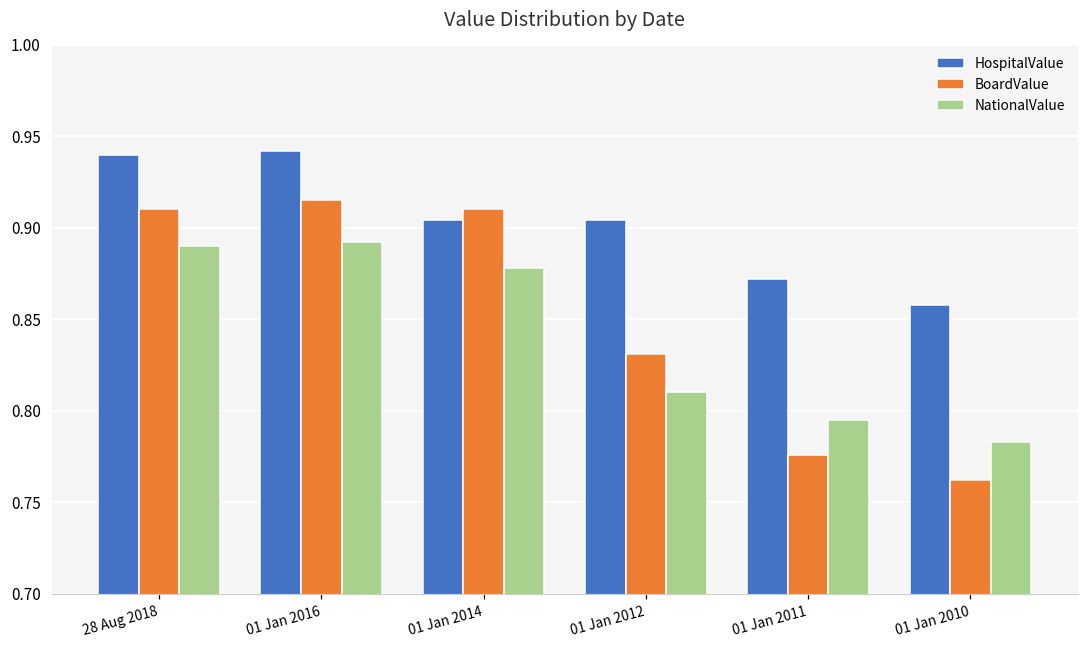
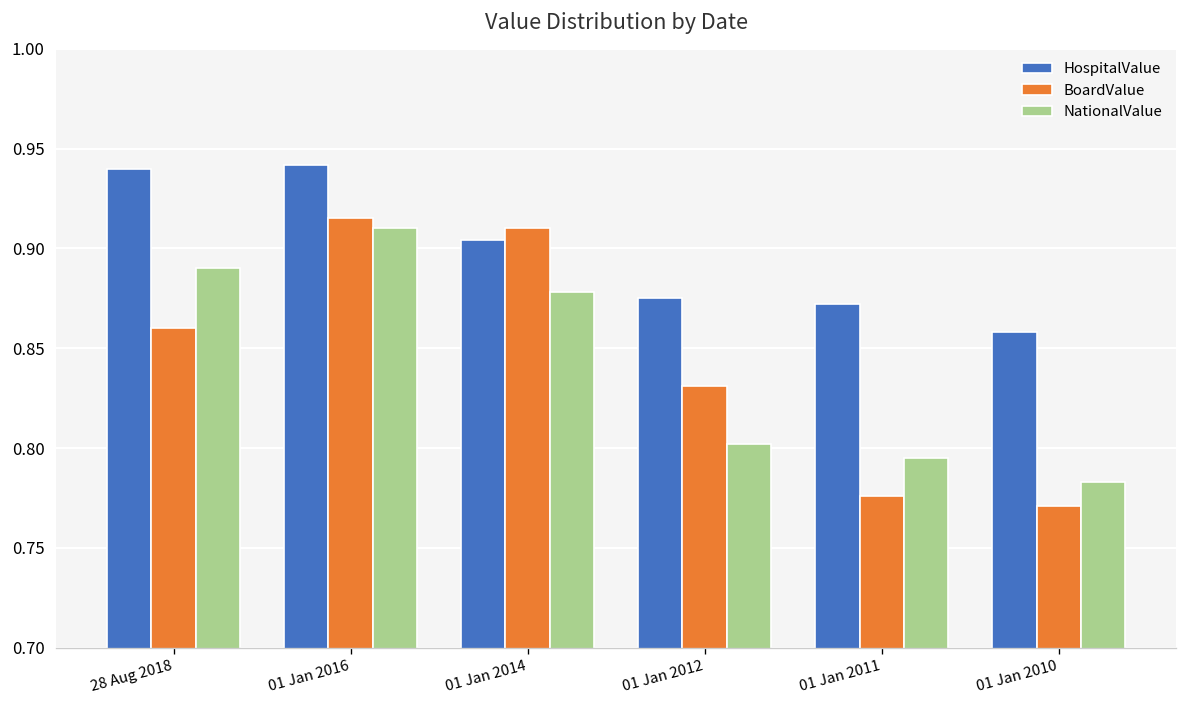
  {
    "HospitalValue": {
      "28 Aug 2018": 0.940,
      "01 Jan 2016": 0.942,
      "01 Jan 2014": 0.904,
-     "01 Jan 2012": 0.904,
+     "01 Jan 2012": 0.875,
      "01 Jan 2011": 0.872,
      "01 Jan 2010": 0.858
    },
    "BoardValue": {
-     "28 Aug 2018": 0.91,
+     "28 Aug 2018": 0.86,
      "01 Jan 2016": 0.915,
      "01 Jan 2014": 0.910,
      "01 Jan 2012": 0.831,
      "01 Jan 2011": 0.776,
-     "01 Jan 2010": 0.762
+     "01 Jan 2010": 0.771
    },
    "NationalValue": {
      "28 Aug 2018": 0.890,
-     "01 Jan 2016": 0.892,
+     "01 Jan 2016": 0.910,
      "01 Jan 2014": 0.878,
-     "01 Jan 2012": 0.810,
+     "01 Jan 2012": 0.802,
      "01 Jan 2011": 0.795,
      "01 Jan 2010": 0.783
    }
  }
